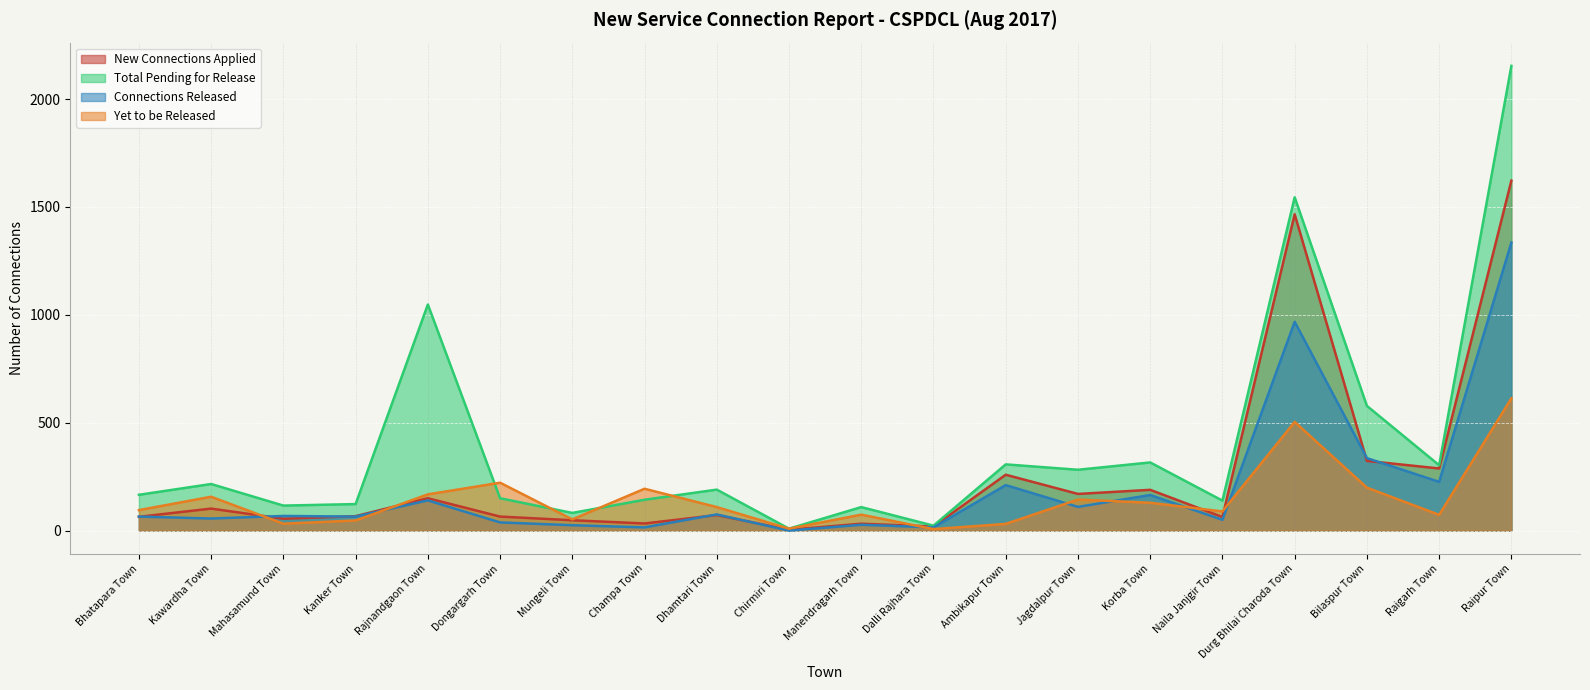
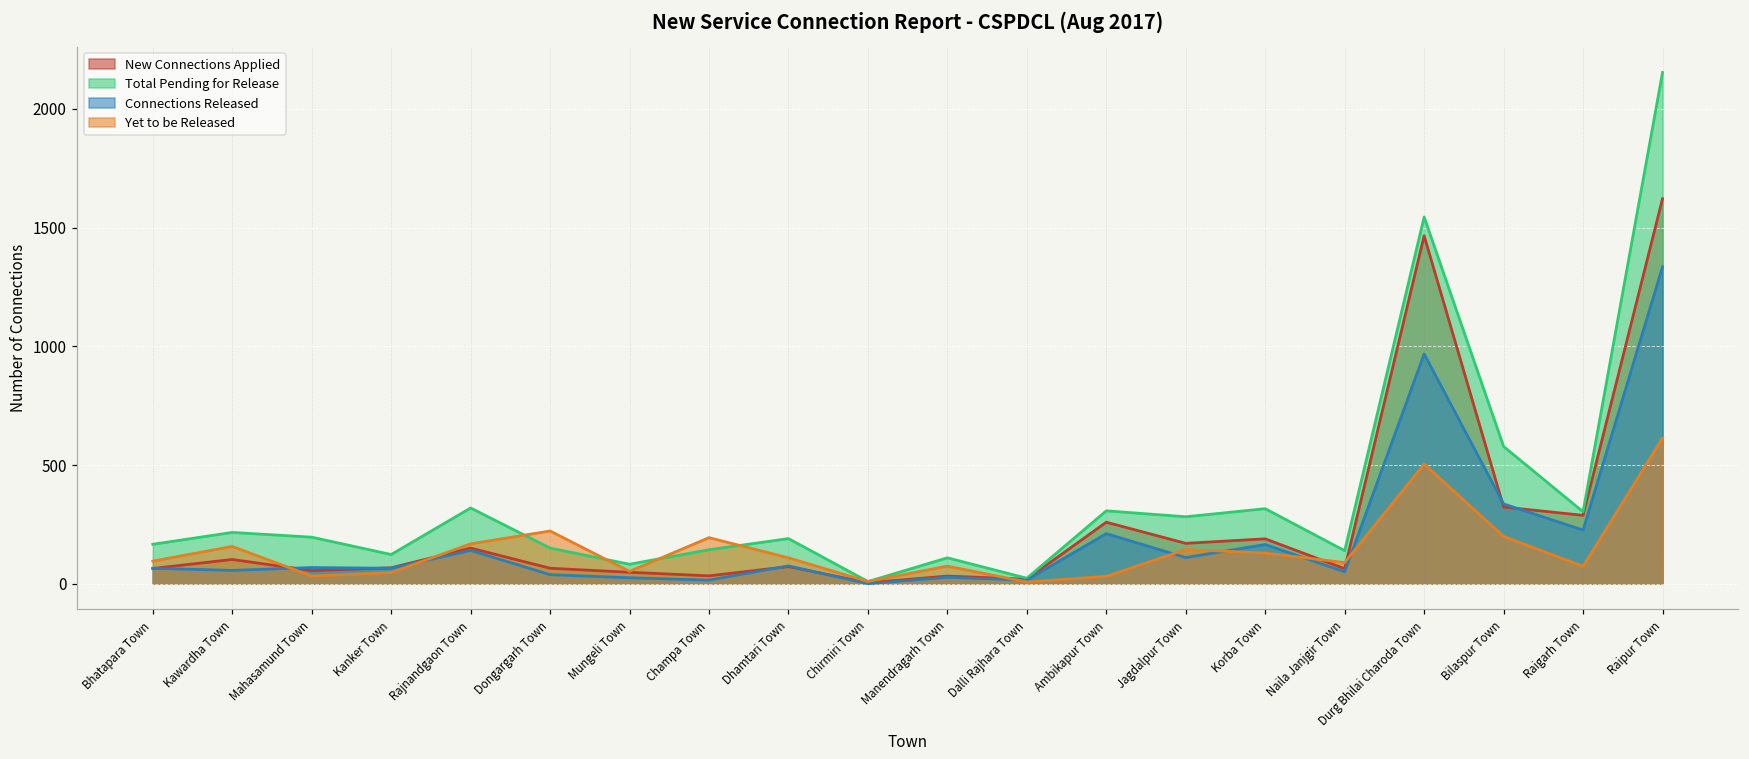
  {
    "New Connections Applied": {
      "Kawardha Town": 100,
      "Mahasamund Town": 60,
      "Dongargarh Town": 70,
      "Champa Town": 30,
      "Ambikapur Town": 260,
      "Jagdalpur Town": 170,
      "Korba Town": 190,
      "Naila Janjgir Town": 60,
      "Durg Bhilai Charoda Town": 1470,
      "Bilaspur Town": 320,
      "Raigarh Town": 290,
      "Raipur Town": 1620
    },
    "Total Pending for Release": {
      "Bhatapara Town": 170,
      "Kawardha Town": 220,
-     "Mahasamund Town": 120,
+     "Mahasamund Town": 200,
      "Kanker Town": 120,
-     "Rajnandgaon Town": 1050,
+     "Rajnandgaon Town": 320,
      "Dongargarh Town": 150,
      "Mungeli Town": 80,
      "Champa Town": 140,
      "Dhamtari Town": 190,
      "Manendragarh Town": 110,
      "Ambikapur Town": 310,
      "Jagdalpur Town": 280,
      "Korba Town": 320,
      "Naila Janjgir Town": 140,
      "Durg Bhilai Charoda Town": 1550,
      "Bilaspur Town": 580,
      "Raigarh Town": 300,
      "Raipur Town": 2150
    },
    "Connections Released": {
      "Kawardha Town": 60,
      "Mahasamund Town": 70,
      "Dongargarh Town": 40,
      "Mungeli Town": 30,
      "Champa Town": 20,
      "Ambikapur Town": 210,
      "Jagdalpur Town": 110,
      "Korba Town": 170,
      "Naila Janjgir Town": 50,
      "Durg Bhilai Charoda Town": 970,
      "Bilaspur Town": 340,
      "Raigarh Town": 230,
      "Raipur Town": 1340
    },
    "Yet to be Released": {
      "Bhatapara Town": 100,
      "Kawardha Town": 160,
      "Mahasamund Town": 30,
      "Kanker Town": 50,
      "Rajnandgaon Town": 170,
      "Dongargarh Town": 220,
      "Champa Town": 190,
      "Dhamtari Town": 110,
      "Manendragarh Town": 70,
      "Ambikapur Town": 30,
      "Jagdalpur Town": 140,
      "Korba Town": 130,
      "Naila Janjgir Town": 90,
      "Durg Bhilai Charoda Town": 500,
      "Bilaspur Town": 200,
      "Raigarh Town": 70,
      "Raipur Town": 610
    }
  }
